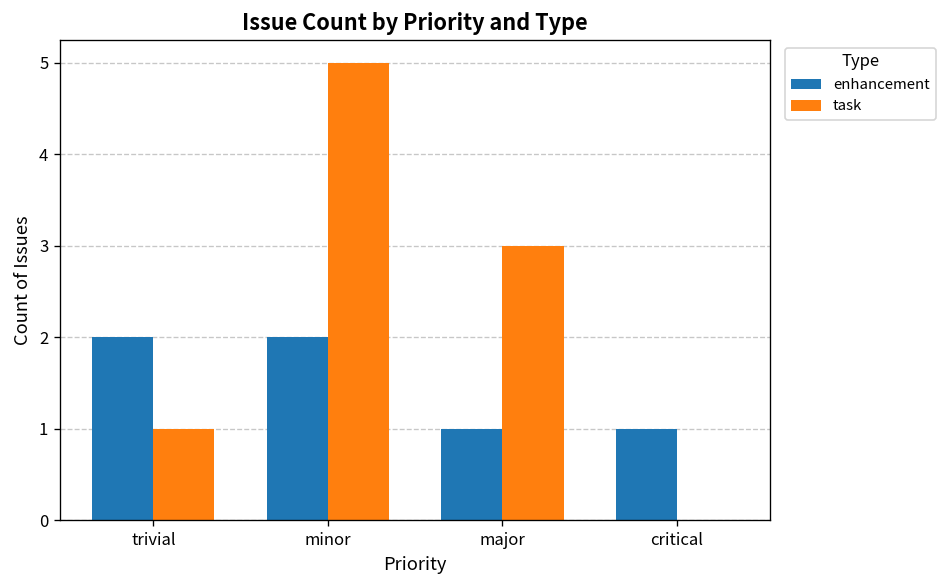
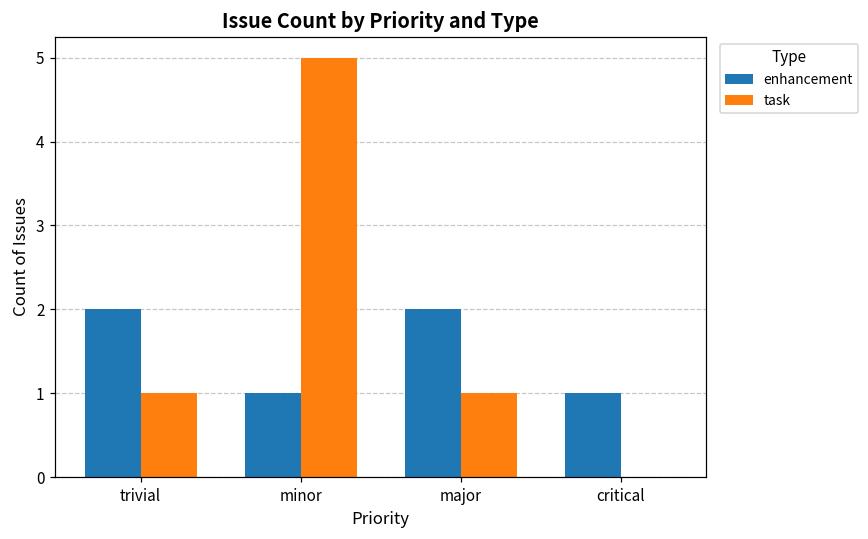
  {
    "enhancement": {
      "trivial": 2,
-     "minor": 2,
-     "major": 1,
+     "minor": 1,
+     "major": 2,
      "critical": 1
    },
    "task": {
      "trivial": 1,
      "minor": 5,
-     "major": 3,
+     "major": 1,
      "critical": 0
    }
  }
